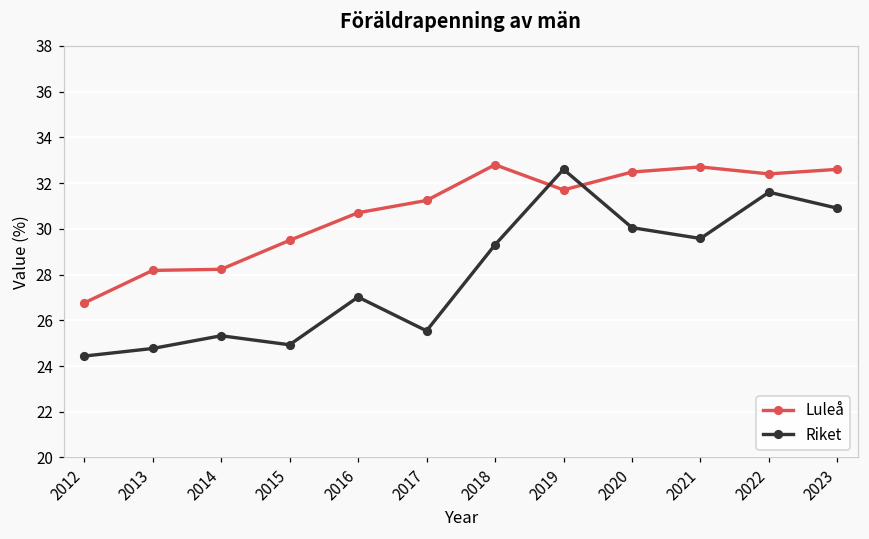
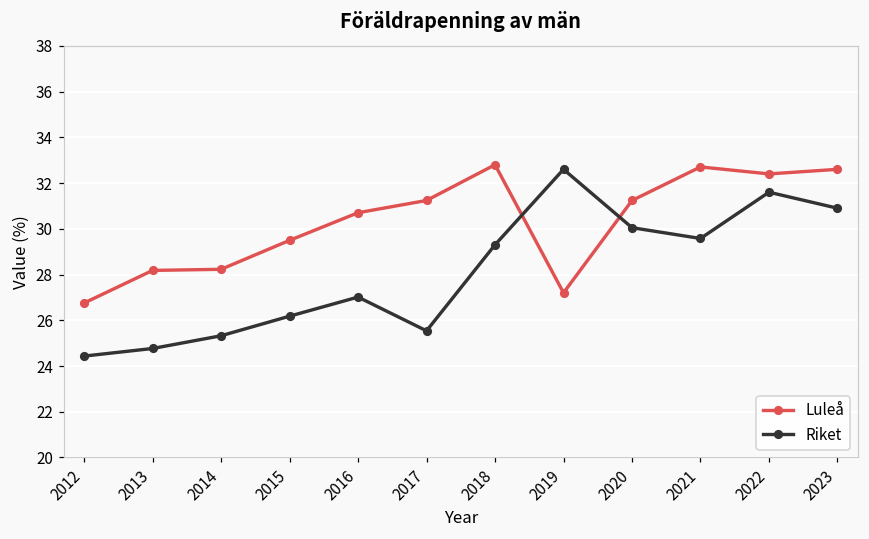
  {
    "Luleå": {
      "2012": 26.8,
      "2013": 28.2,
      "2014": 28.2,
      "2015": 29.5,
      "2016": 30.7,
      "2017": 31.2,
      "2018": 32.8,
-     "2019": 31.7,
-     "2020": 32.5,
+     "2019": 27.2,
+     "2020": 31.2,
      "2021": 32.7,
      "2022": 32.4,
      "2023": 32.6
    },
    "Riket": {
      "2012": 24.4,
      "2013": 24.8,
      "2014": 25.3,
-     "2015": 24.9,
+     "2015": 26.2,
      "2016": 27.0,
      "2017": 25.5,
      "2018": 29.3,
      "2019": 32.6,
      "2020": 30.0,
      "2021": 29.6,
      "2022": 31.6,
      "2023": 30.9
    }
  }
